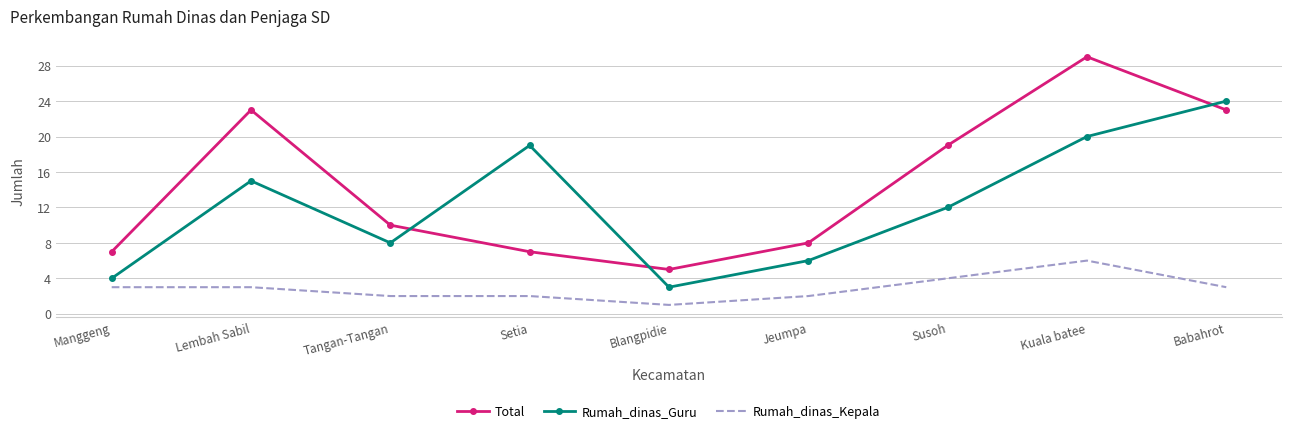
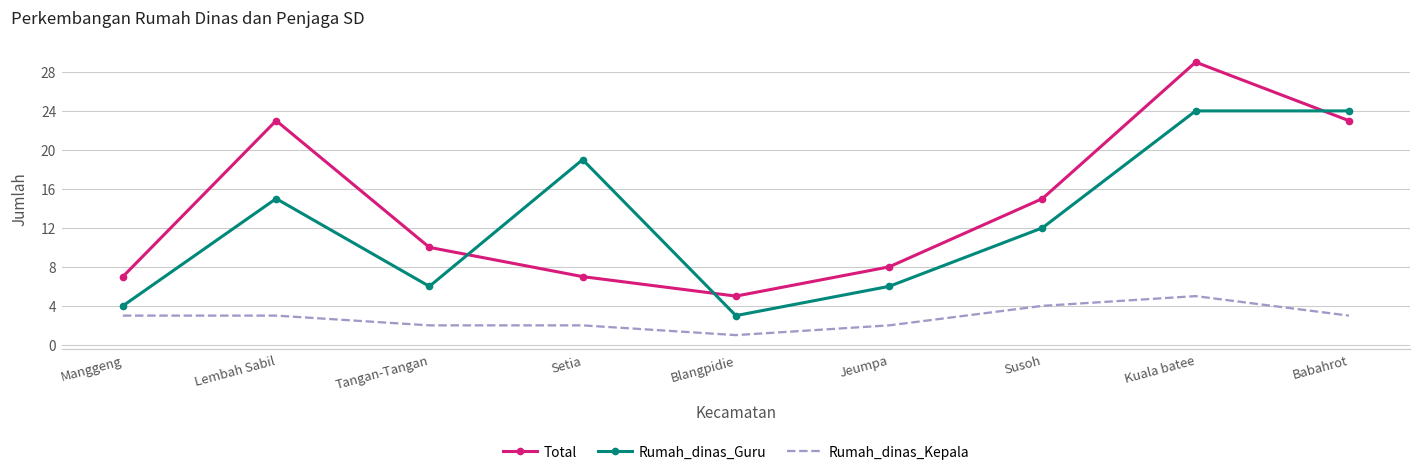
  {
    "Total": {
      "Manggeng": 7,
      "Lembah Sabil": 23,
      "Tangan-Tangan": 10,
      "Setia": 7,
      "Blangpidie": 5,
      "Jeumpa": 8,
-     "Susoh": 19,
+     "Susoh": 15,
      "Kuala batee": 29,
      "Babahrot": 23
    },
    "Rumah_dinas_Guru": {
      "Manggeng": 4,
      "Lembah Sabil": 15,
-     "Tangan-Tangan": 8,
+     "Tangan-Tangan": 6,
      "Setia": 19,
      "Blangpidie": 3,
      "Jeumpa": 6,
      "Susoh": 12,
-     "Kuala batee": 20,
+     "Kuala batee": 24,
      "Babahrot": 24
    },
    "Rumah_dinas_Kepala": {
      "Manggeng": 3,
      "Lembah Sabil": 3,
      "Tangan-Tangan": 2,
      "Setia": 2,
      "Blangpidie": 1,
      "Jeumpa": 2,
      "Susoh": 4,
-     "Kuala batee": 6,
+     "Kuala batee": 5,
      "Babahrot": 3
    }
  }
